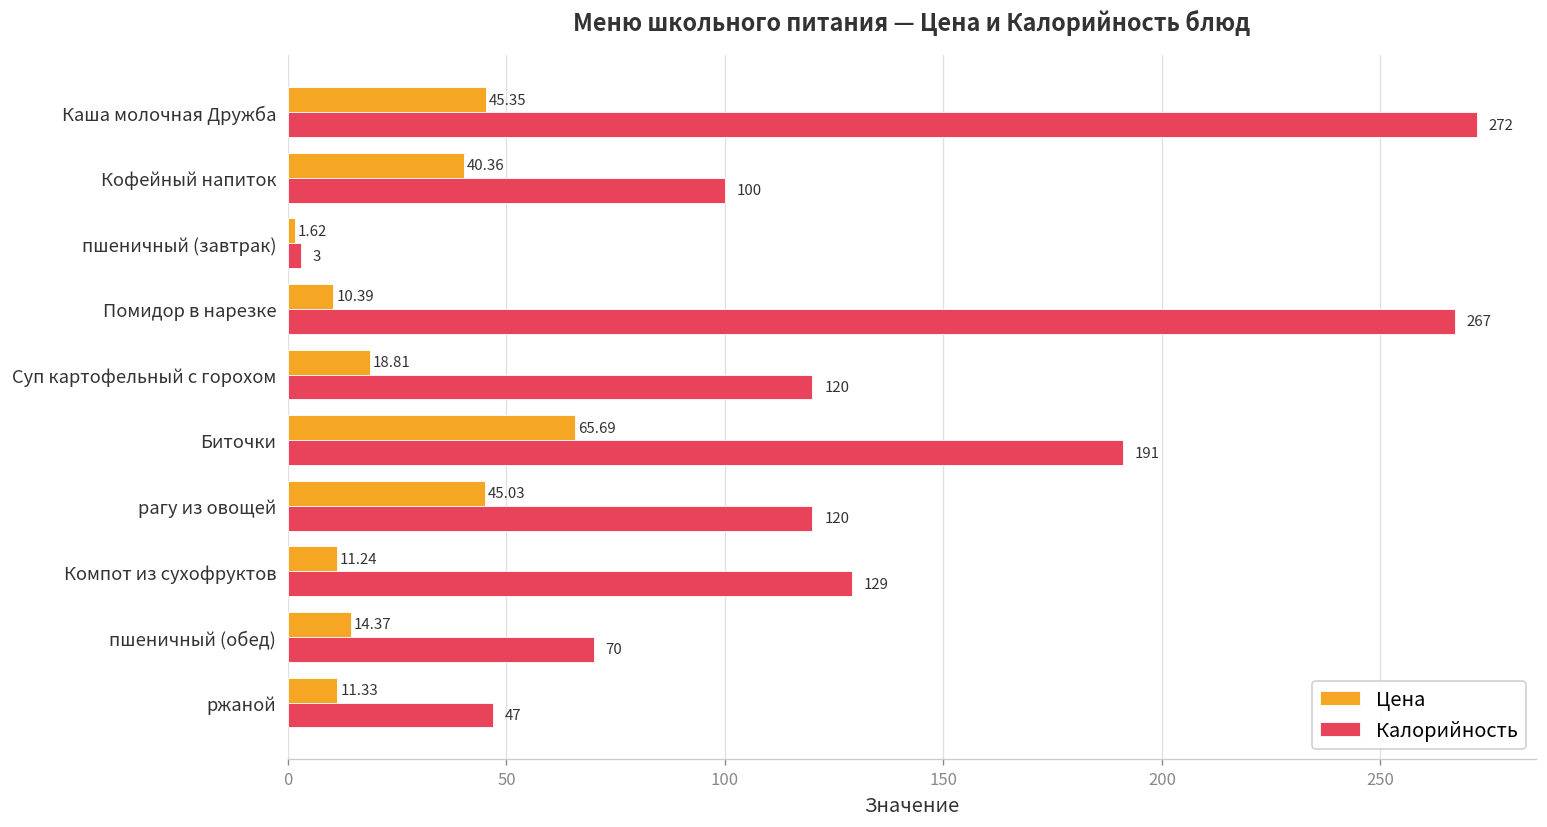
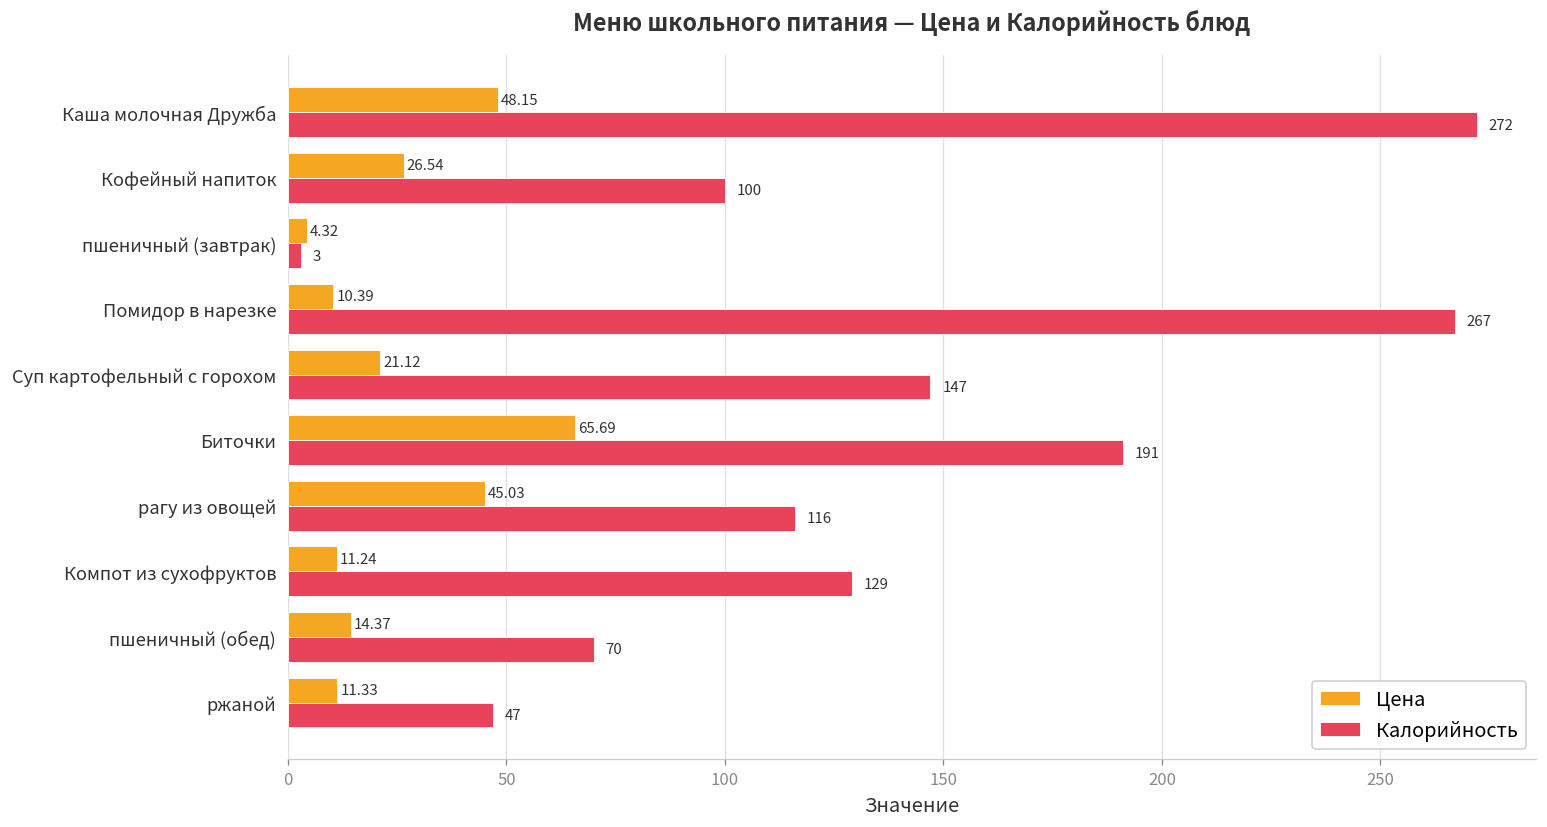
  {
    "Цена": {
-     "Каша молочная Дружба": 45.35,
-     "Кофейный напиток": 40.36,
-     "пшеничный (завтрак)": 1.62,
+     "Каша молочная Дружба": 48.15,
+     "Кофейный напиток": 26.54,
+     "пшеничный (завтрак)": 4.32,
      "Помидор в нарезке": 10.39,
-     "Суп картофельный с горохом": 18.81,
+     "Суп картофельный с горохом": 21.12,
      "Биточки": 65.69,
      "рагу из овощей": 45.03,
      "Компот из сухофруктов": 11.24,
      "пшеничный (обед)": 14.37,
      "ржаной": 11.33
    },
    "Калорийность": {
      "Каша молочная Дружба": 272,
      "Кофейный напиток": 100,
      "пшеничный (завтрак)": 3,
      "Помидор в нарезке": 267,
-     "Суп картофельный с горохом": 120,
+     "Суп картофельный с горохом": 147,
      "Биточки": 191,
-     "рагу из овощей": 120,
+     "рагу из овощей": 116,
      "Компот из сухофруктов": 129,
      "пшеничный (обед)": 70,
      "ржаной": 47
    }
  }
